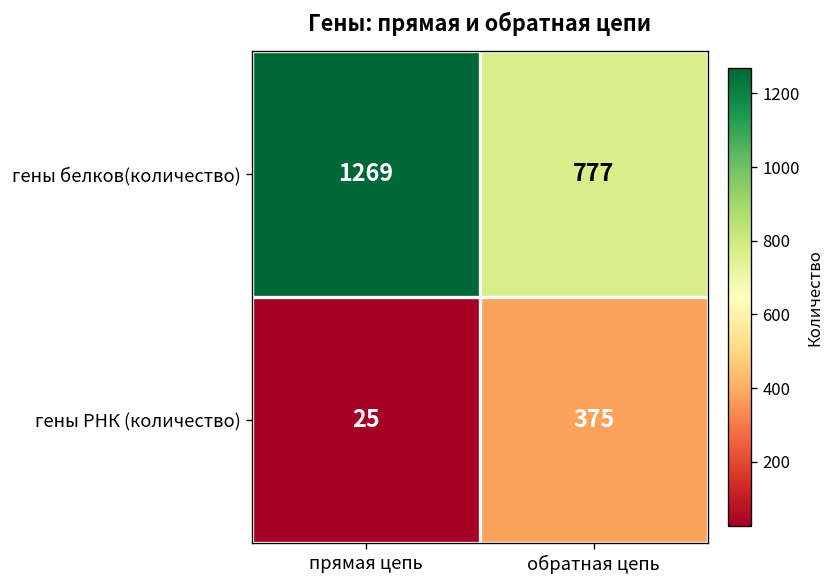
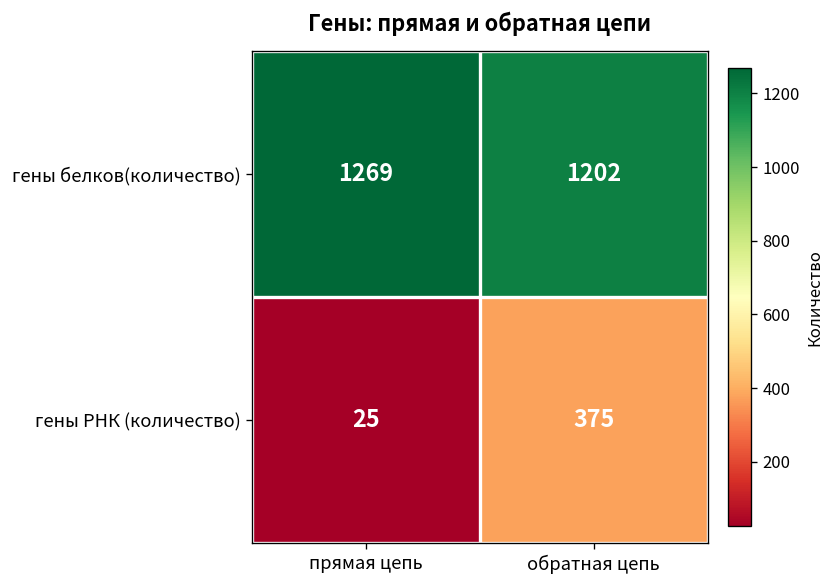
  {
    "гены белков(количество)": {
      "прямая цепь": 1269,
-     "обратная цепь": 777
+     "обратная цепь": 1202
    },
    "гены РНК (количество)": {
      "прямая цепь": 25,
      "обратная цепь": 375
    }
  }
